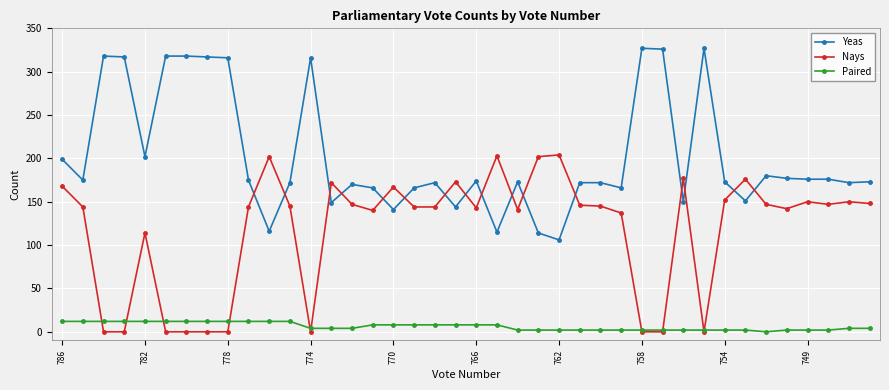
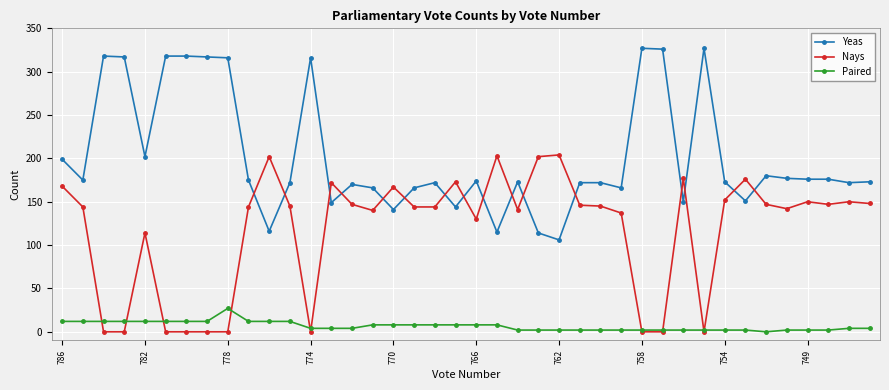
  {
    "Yeas": {
      "786": 200,
      "782": 200,
      "778": 320,
      "774": 320,
      "770": 140,
      "766": 170,
      "762": 110,
      "758": 330,
      "754": 170,
      "749": 180
    },
    "Nays": {
      "786": 170,
      "782": 110,
      "778": 0,
      "774": 0,
      "770": 170,
-     "766": 140,
+     "766": 130,
      "762": 200,
      "754": 150,
      "749": 150
    },
    "Paired": {
      "786": 10,
      "782": 10,
-     "778": 10,
+     "778": 30,
      "774": 0,
      "770": 10,
      "766": 10,
      "762": 0,
      "754": 0,
      "749": 0
    }
  }
